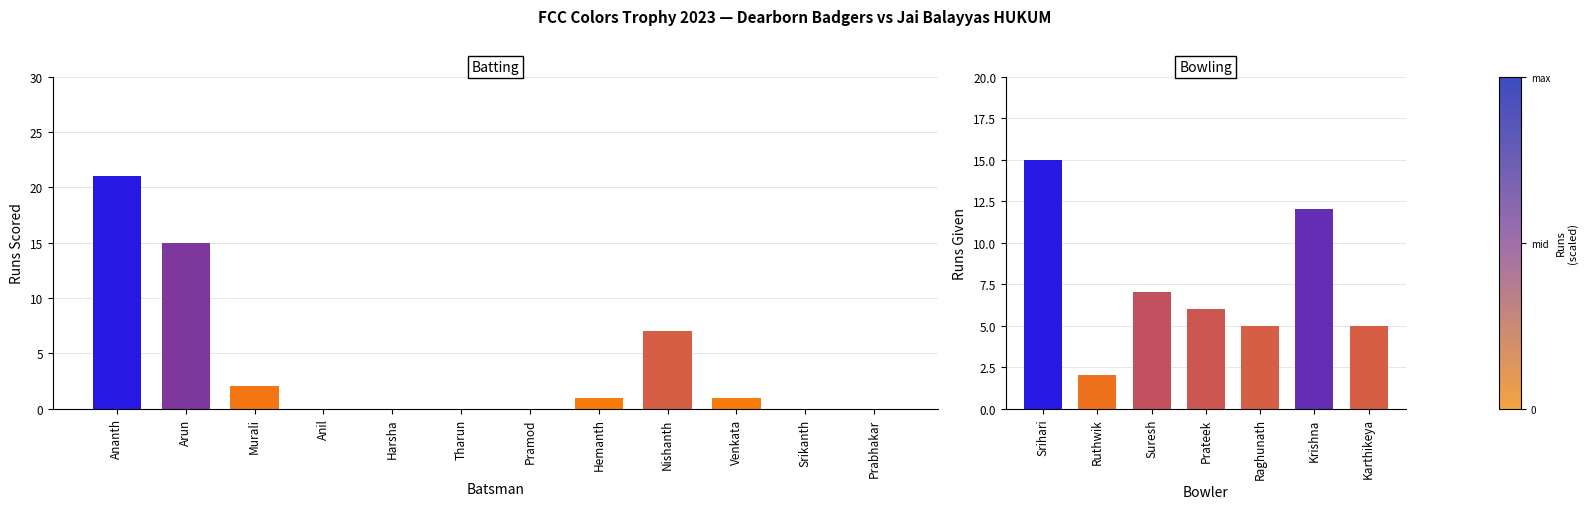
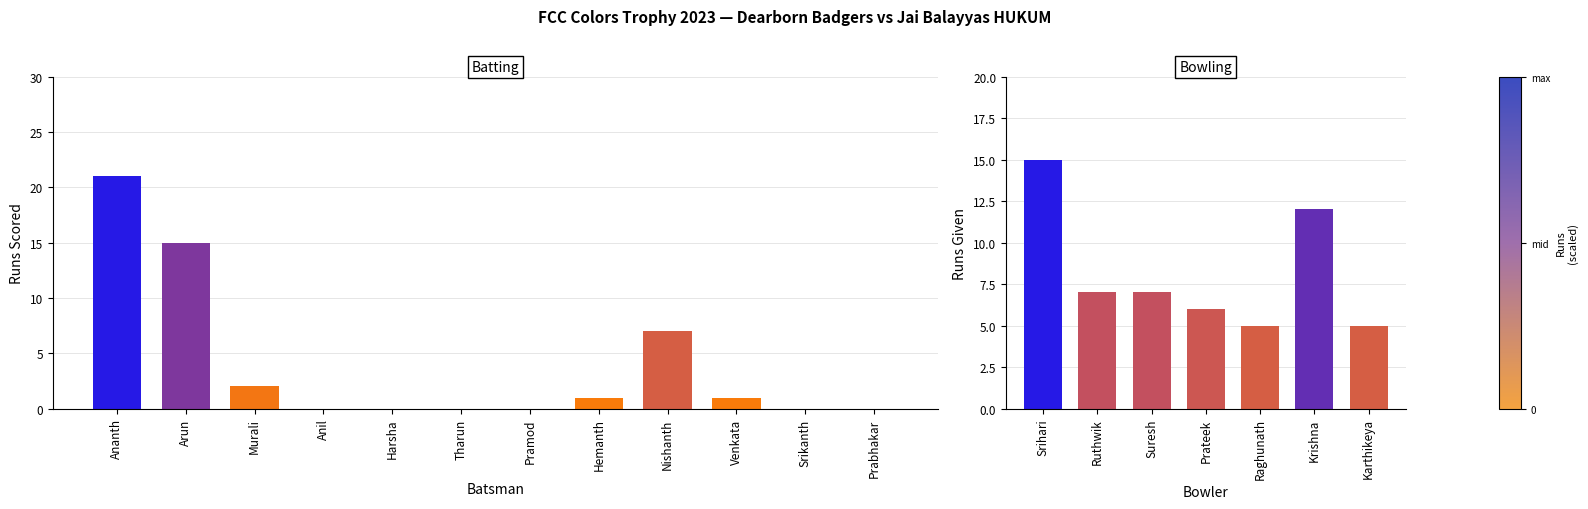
  {
    "Batting": {
      "Ananth": 21.0,
      "Arun": 15.0,
      "Murali": 2.0,
      "Anil": 0.0,
      "Harsha": 0.0,
      "Tharun": 0.0,
      "Pramod": 0.0,
      "Hemanth": 1.0,
      "Nishanth": 7.0,
      "Venkata": 1.0,
      "Srikanth": 0.0,
      "Prabhakar": 0.0
    },
    "Bowling": {
      "Srihari": 15,
-     "Ruthwik": 2,
+     "Ruthwik": 7,
      "Suresh": 7,
      "Prateek": 6,
      "Raghunath": 5,
      "Krishna": 12,
      "Karthikeya": 5
    }
  }
